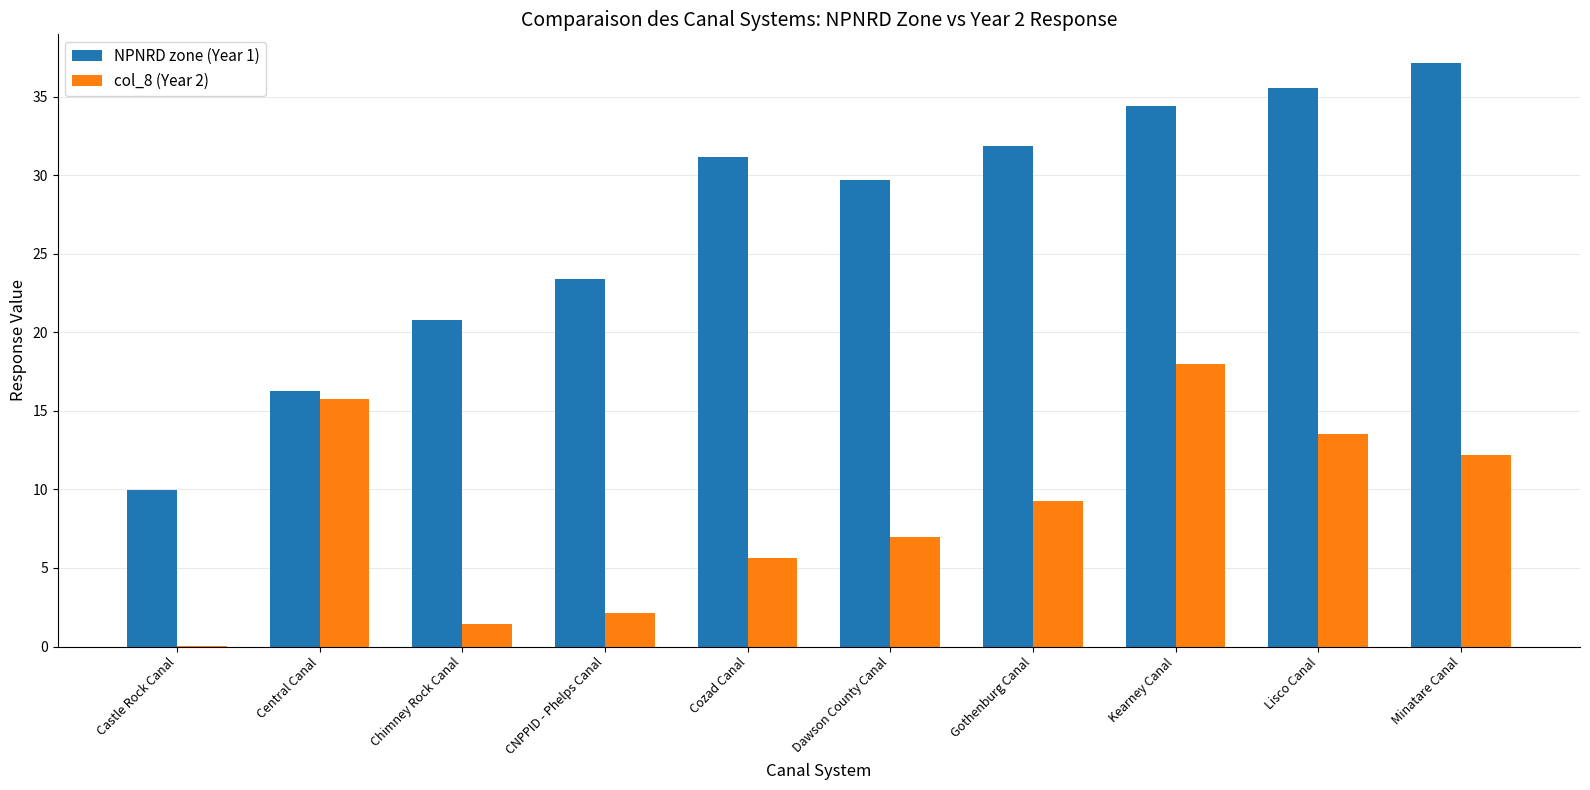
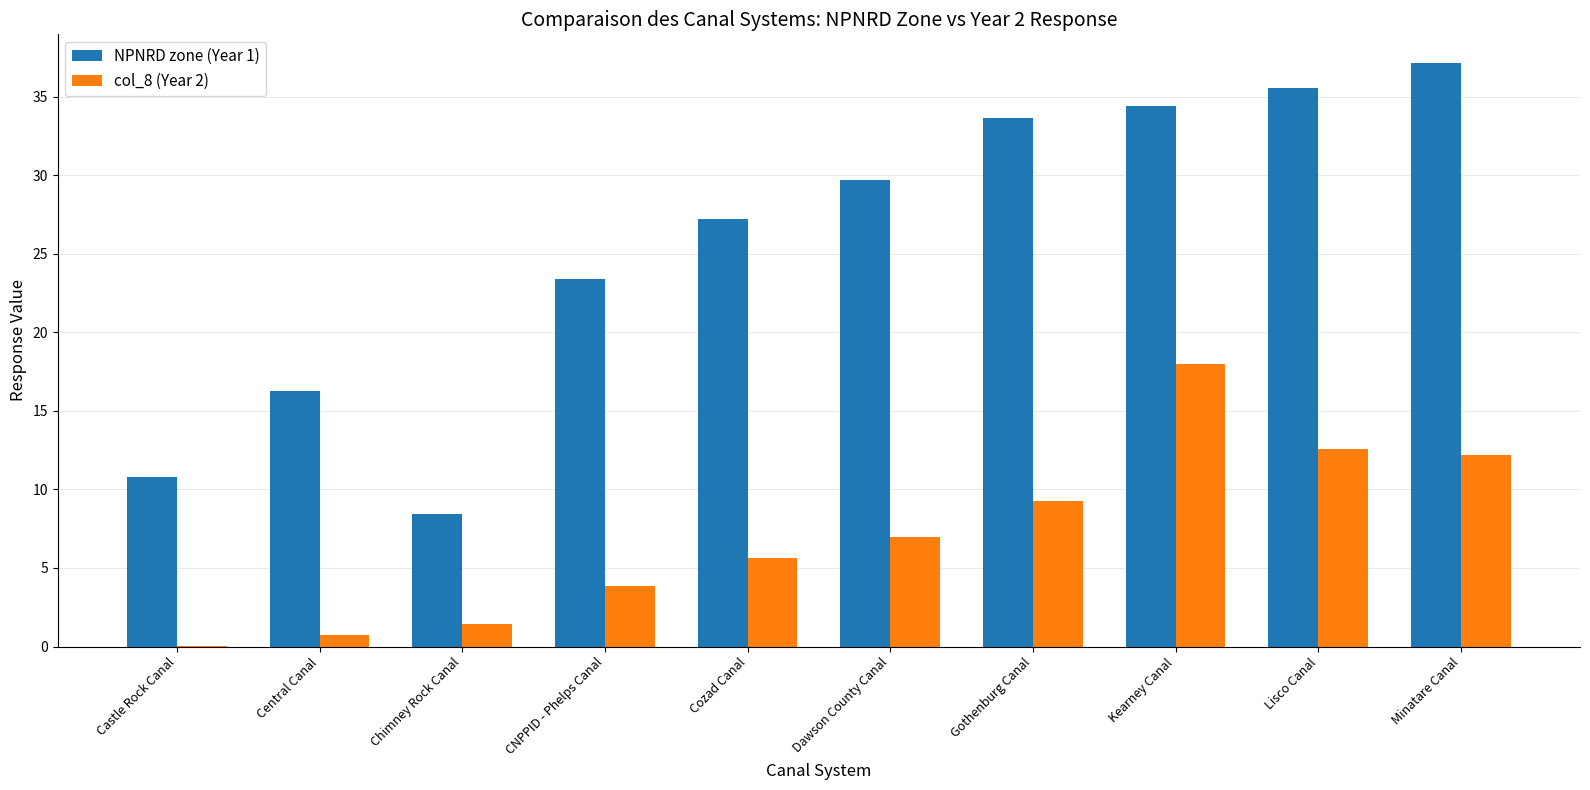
  {
    "NPNRD zone (Year 1)": {
-     "Castle Rock Canal": 9.9,
+     "Castle Rock Canal": 10.8,
      "Central Canal": 16.2,
-     "Chimney Rock Canal": 20.7,
+     "Chimney Rock Canal": 8.4,
      "CNPPID - Phelps Canal": 23.4,
-     "Cozad Canal": 31.1,
+     "Cozad Canal": 27.2,
      "Dawson County Canal": 29.7,
-     "Gothenburg Canal": 31.9,
+     "Gothenburg Canal": 33.6,
      "Kearney Canal": 34.4,
      "Lisco Canal": 35.5,
      "Minatare Canal": 37.1
    },
    "col_8 (Year 2)": {
-     "Central Canal": 15.7,
+     "Central Canal": 0.7,
      "Chimney Rock Canal": 1.4,
-     "CNPPID - Phelps Canal": 2.2,
+     "CNPPID - Phelps Canal": 3.8,
      "Cozad Canal": 5.7,
      "Dawson County Canal": 7.0,
      "Gothenburg Canal": 9.3,
      "Kearney Canal": 18.0,
-     "Lisco Canal": 13.5,
+     "Lisco Canal": 12.6,
      "Minatare Canal": 12.2
    }
  }
